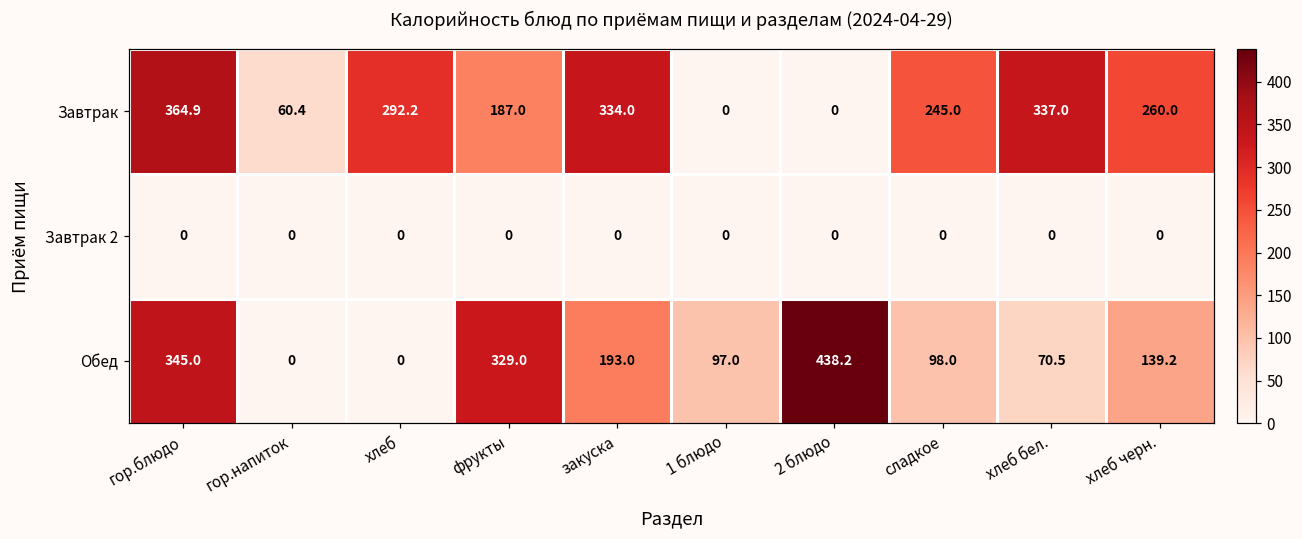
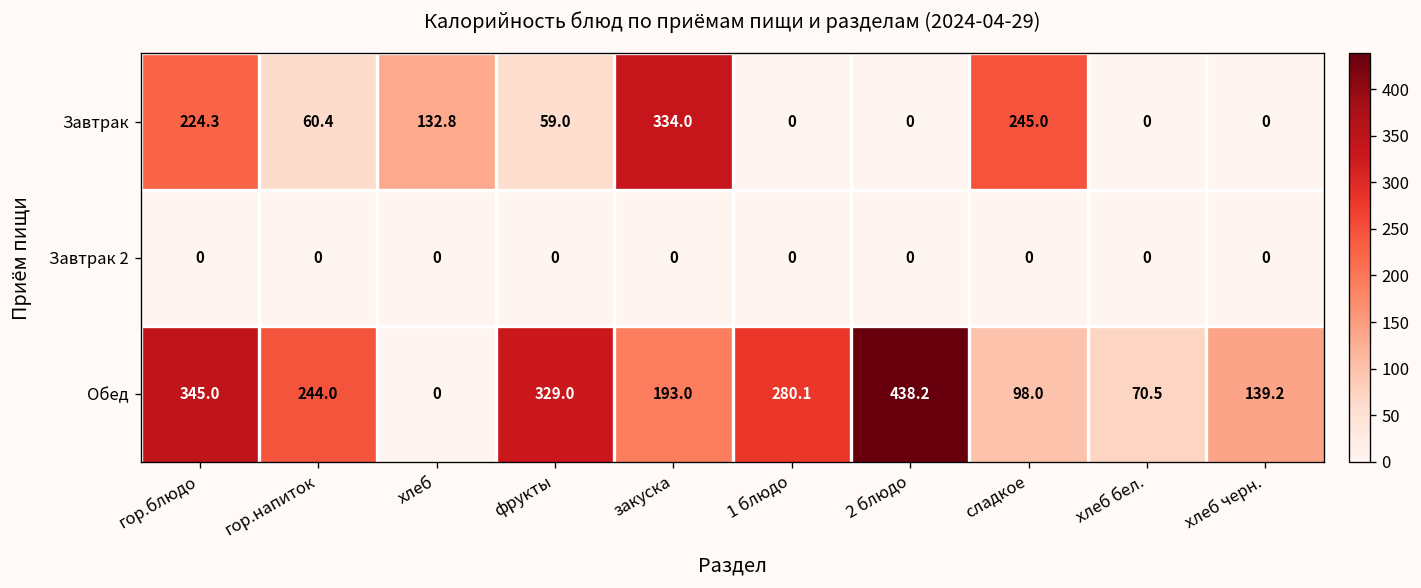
  {
    "Завтрак": {
-     "гор.блюдо": 364.9,
+     "гор.блюдо": 224.3,
      "гор.напиток": 60.4,
-     "хлеб": 292.2,
-     "фрукты": 187.0,
+     "хлеб": 132.8,
+     "фрукты": 59.0,
      "закуска": 334.0,
      "1 блюдо": 0,
      "2 блюдо": 0,
      "сладкое": 245.0,
-     "хлеб бел.": 337.0,
-     "хлеб черн.": 260.0
+     "хлеб бел.": 0,
+     "хлеб черн.": 0
    },
    "Завтрак 2": {
      "гор.блюдо": 0,
      "гор.напиток": 0,
      "хлеб": 0,
      "фрукты": 0,
      "закуска": 0,
      "1 блюдо": 0,
      "2 блюдо": 0,
      "сладкое": 0,
      "хлеб бел.": 0,
      "хлеб черн.": 0
    },
    "Обед": {
      "гор.блюдо": 345.0,
-     "гор.напиток": 0,
+     "гор.напиток": 244.0,
      "хлеб": 0,
      "фрукты": 329.0,
      "закуска": 193.0,
-     "1 блюдо": 97.0,
+     "1 блюдо": 280.1,
      "2 блюдо": 438.2,
      "сладкое": 98.0,
      "хлеб бел.": 70.5,
      "хлеб черн.": 139.2
    }
  }
